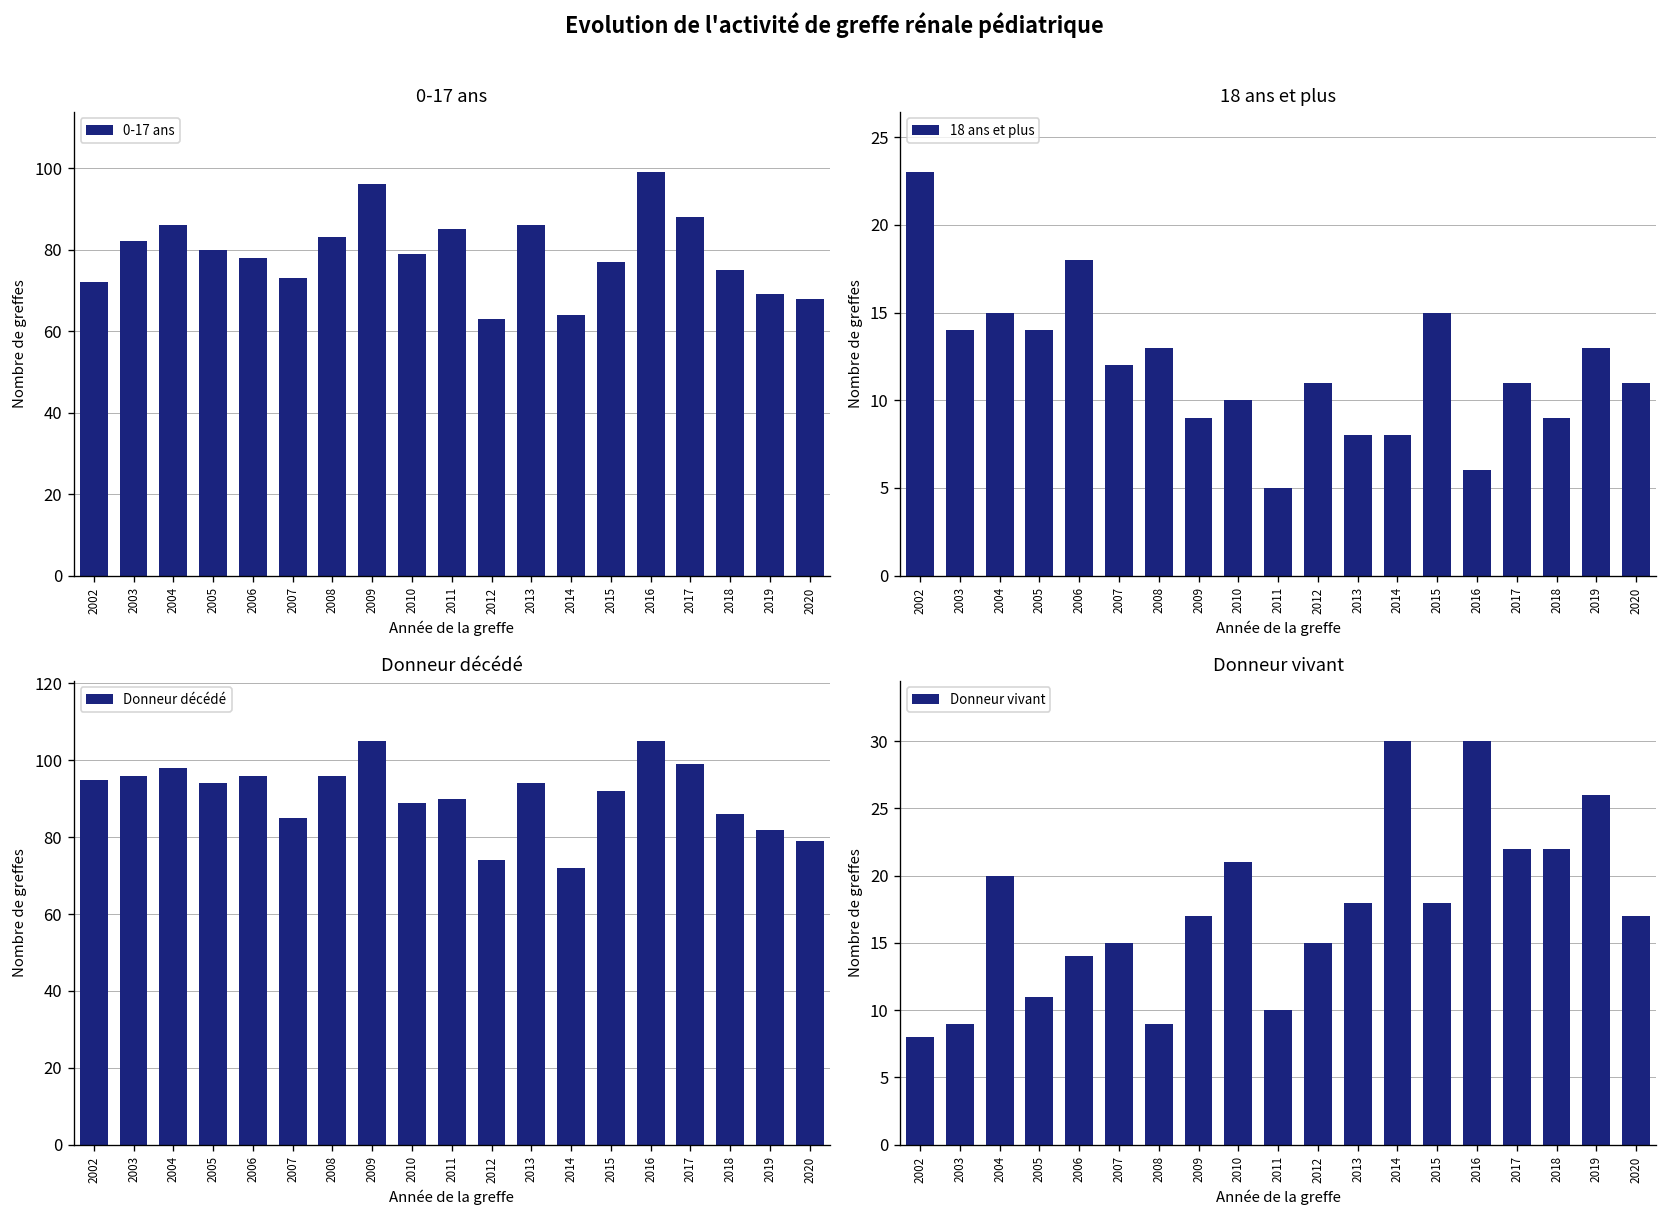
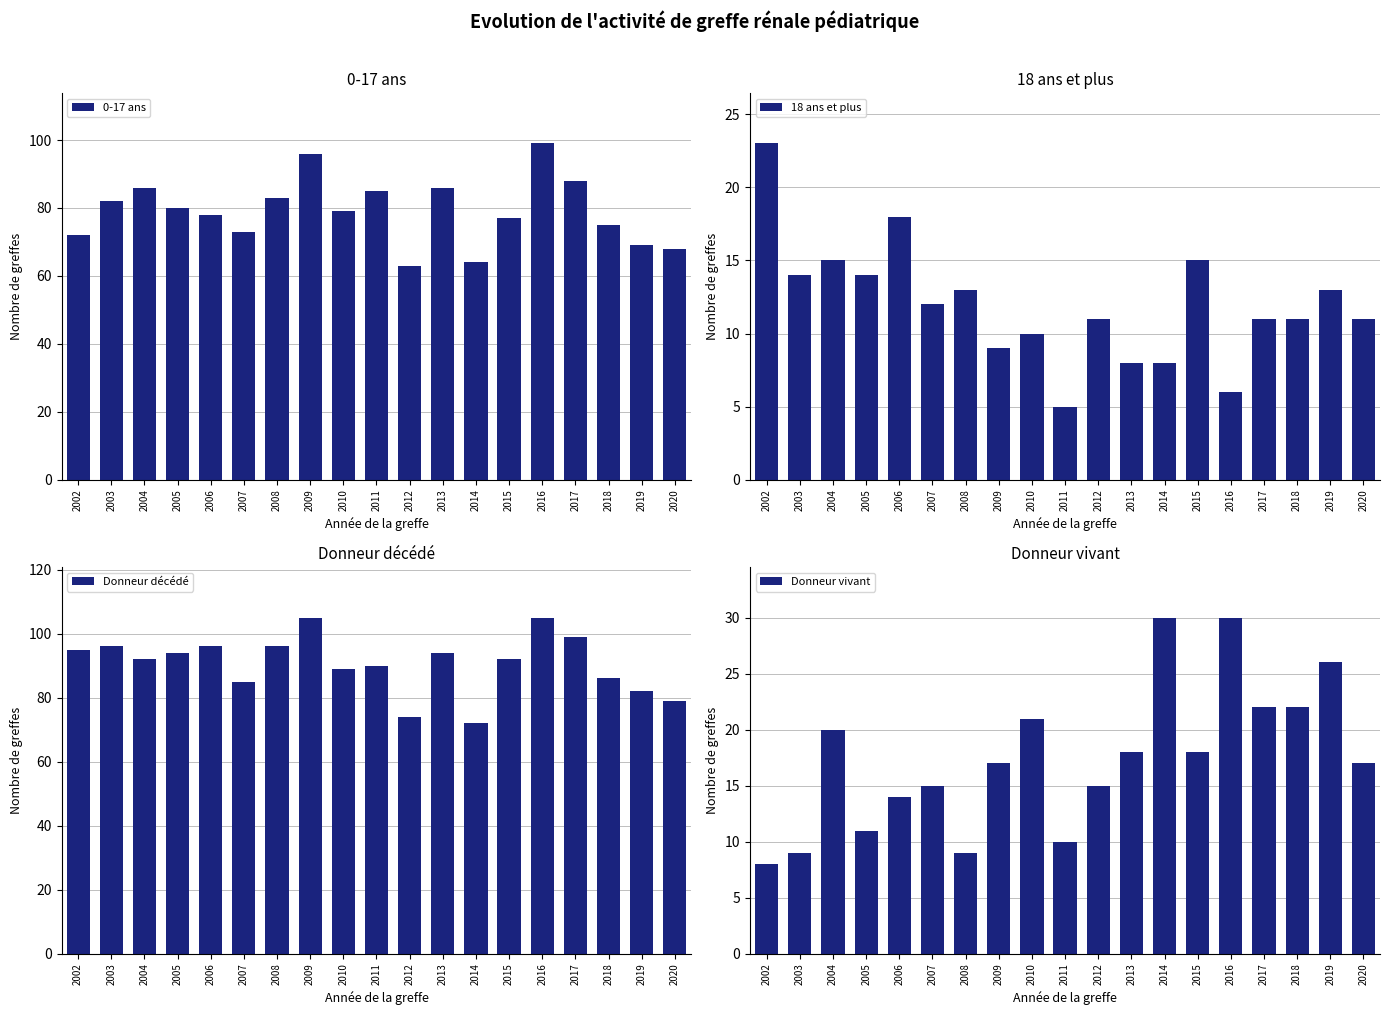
  {
    "0-17 ans": {
      "2002": 72,
      "2003": 82,
      "2004": 86,
      "2005": 80,
      "2006": 78,
      "2007": 73,
      "2008": 83,
      "2009": 96,
      "2010": 79,
      "2011": 85,
      "2012": 63,
      "2013": 86,
      "2014": 64,
      "2015": 77,
      "2016": 99,
      "2017": 88,
      "2018": 75,
      "2019": 69,
      "2020": 68
    },
    "18 ans et plus": {
      "2002": 23,
      "2003": 14,
      "2004": 15,
      "2005": 14,
      "2006": 18,
      "2007": 12,
      "2008": 13,
      "2009": 9,
      "2010": 10,
      "2011": 5,
      "2012": 11,
      "2013": 8,
      "2014": 8,
      "2015": 15,
      "2016": 6,
      "2017": 11,
-     "2018": 9,
+     "2018": 11,
      "2019": 13,
      "2020": 11
    },
    "Donneur décédé": {
      "2002": 95,
      "2003": 96,
-     "2004": 98,
+     "2004": 92,
      "2005": 94,
      "2006": 96,
      "2007": 85,
      "2008": 96,
      "2009": 105,
      "2010": 89,
      "2011": 90,
      "2012": 74,
      "2013": 94,
      "2014": 72,
      "2015": 92,
      "2016": 105,
      "2017": 99,
      "2018": 86,
      "2019": 82,
      "2020": 79
    },
    "Donneur vivant": {
      "2002": 8.0,
      "2003": 9.0,
      "2004": 20.0,
      "2005": 11.0,
      "2006": 14.0,
      "2007": 15.0,
      "2008": 9.0,
      "2009": 17.0,
      "2010": 21.0,
      "2011": 10.0,
      "2012": 15.0,
      "2013": 18.0,
      "2014": 30.0,
      "2015": 18.0,
      "2016": 30.0,
      "2017": 22.0,
      "2018": 22.0,
      "2019": 26.0,
      "2020": 17.0
    }
  }
